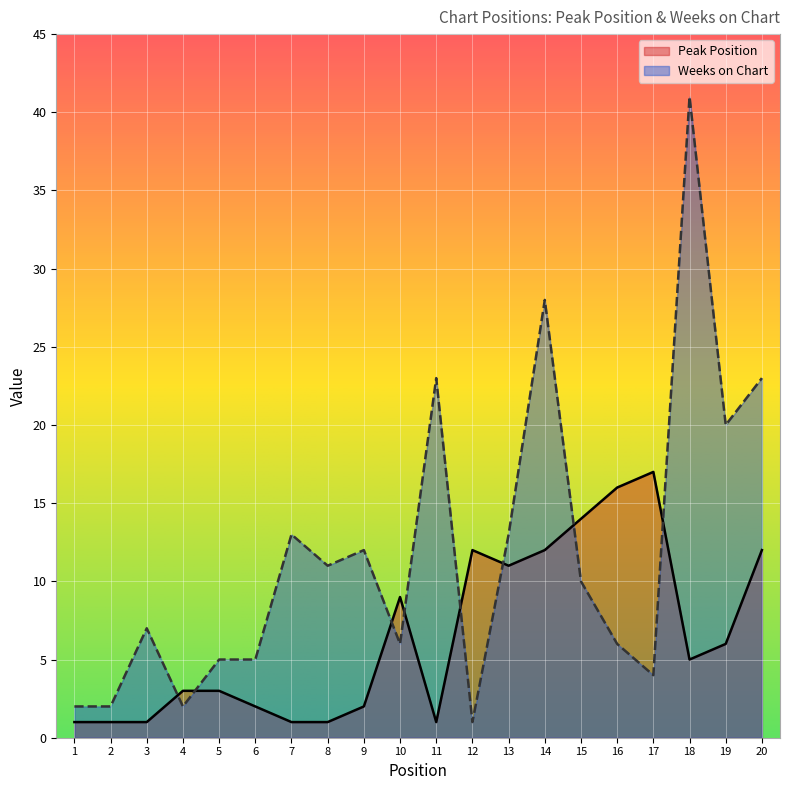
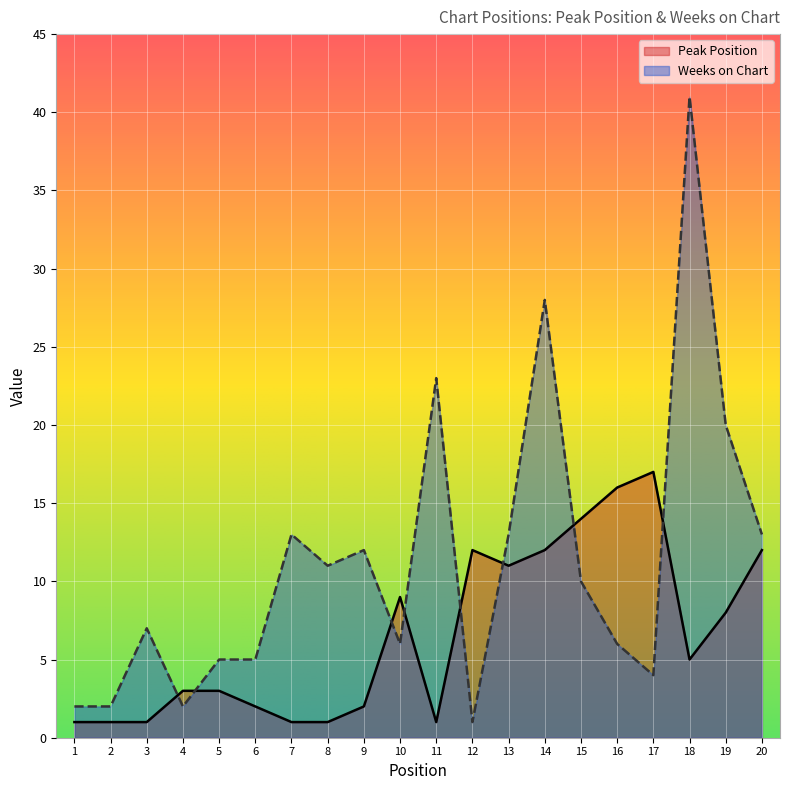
  {
    "Peak Position": {
      "1": 1,
      "2": 1,
      "3": 1,
      "4": 3,
      "5": 3,
      "6": 2,
      "7": 1,
      "8": 1,
      "9": 2,
      "10": 9,
      "11": 1,
      "12": 12,
      "13": 11,
      "14": 12,
      "15": 14,
      "16": 16,
      "17": 17,
      "18": 5,
-     "19": 6,
+     "19": 8,
      "20": 12
    },
    "Weeks on Chart": {
      "1": 2,
      "2": 2,
      "3": 7,
      "4": 2,
      "5": 5,
      "6": 5,
      "7": 13,
      "8": 11,
      "9": 12,
      "10": 6,
      "11": 23,
      "12": 1,
      "13": 13,
      "14": 28,
      "15": 10,
      "16": 6,
      "17": 4,
      "18": 41,
      "19": 20,
-     "20": 23
+     "20": 13
    }
  }
